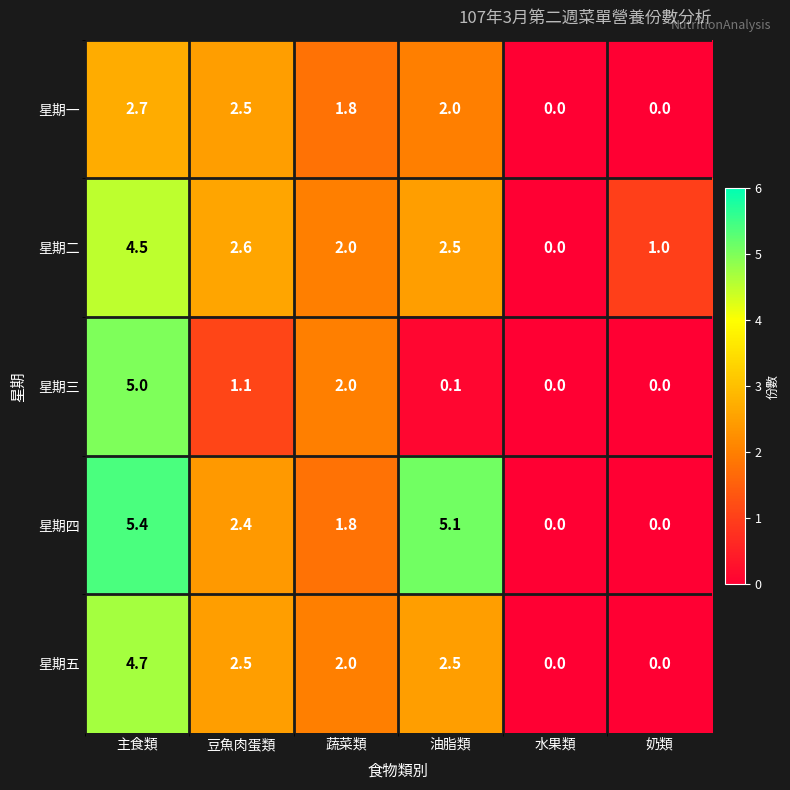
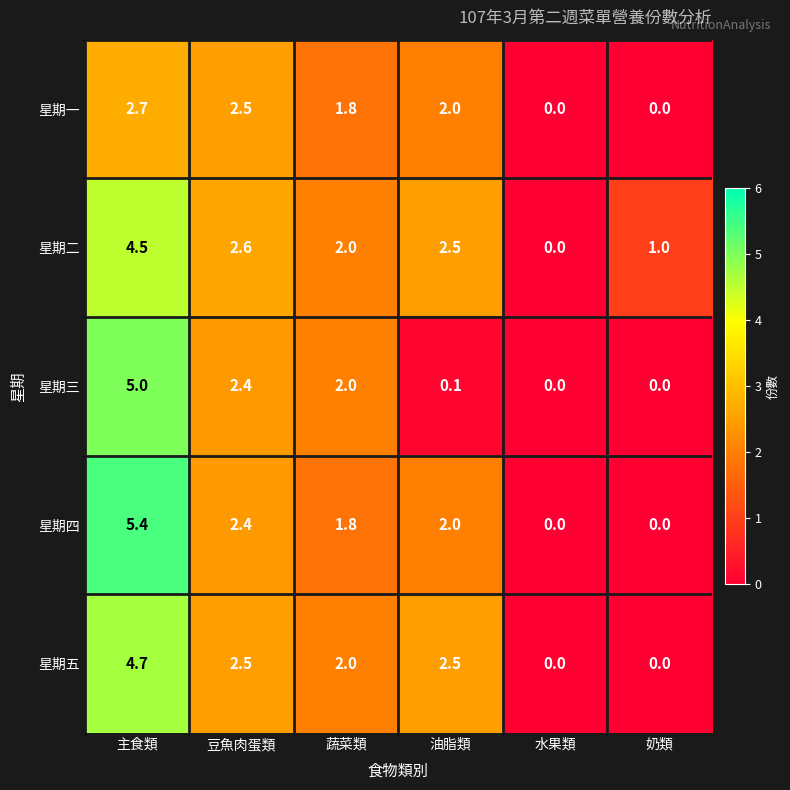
  {
    "星期一": {
      "主食類": 2.7,
      "豆魚肉蛋類": 2.5,
      "蔬菜類": 1.8,
      "油脂類": 2.0,
      "水果類": 0.0,
      "奶類": 0.0
    },
    "星期二": {
      "主食類": 4.5,
      "豆魚肉蛋類": 2.6,
      "蔬菜類": 2.0,
      "油脂類": 2.5,
      "水果類": 0.0,
      "奶類": 1.0
    },
    "星期三": {
      "主食類": 5.0,
-     "豆魚肉蛋類": 1.1,
+     "豆魚肉蛋類": 2.4,
      "蔬菜類": 2.0,
      "油脂類": 0.1,
      "水果類": 0.0,
      "奶類": 0.0
    },
    "星期四": {
      "主食類": 5.4,
      "豆魚肉蛋類": 2.4,
      "蔬菜類": 1.8,
-     "油脂類": 5.1,
+     "油脂類": 2.0,
      "水果類": 0.0,
      "奶類": 0.0
    },
    "星期五": {
      "主食類": 4.7,
      "豆魚肉蛋類": 2.5,
      "蔬菜類": 2.0,
      "油脂類": 2.5,
      "水果類": 0.0,
      "奶類": 0.0
    }
  }
